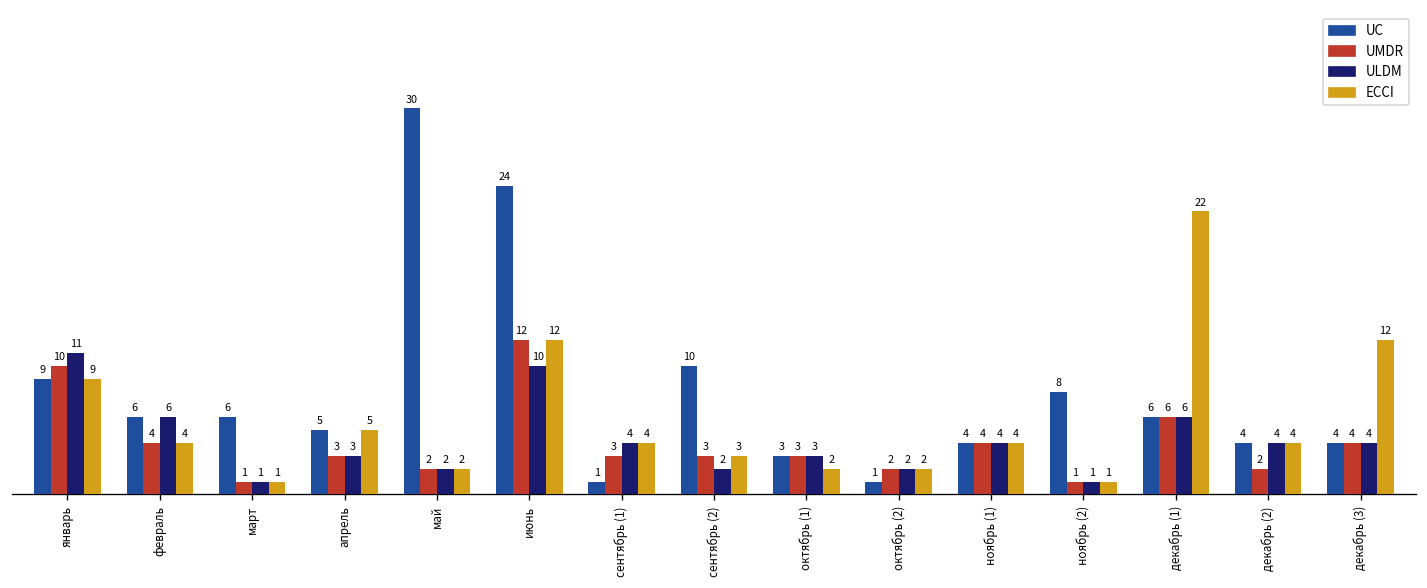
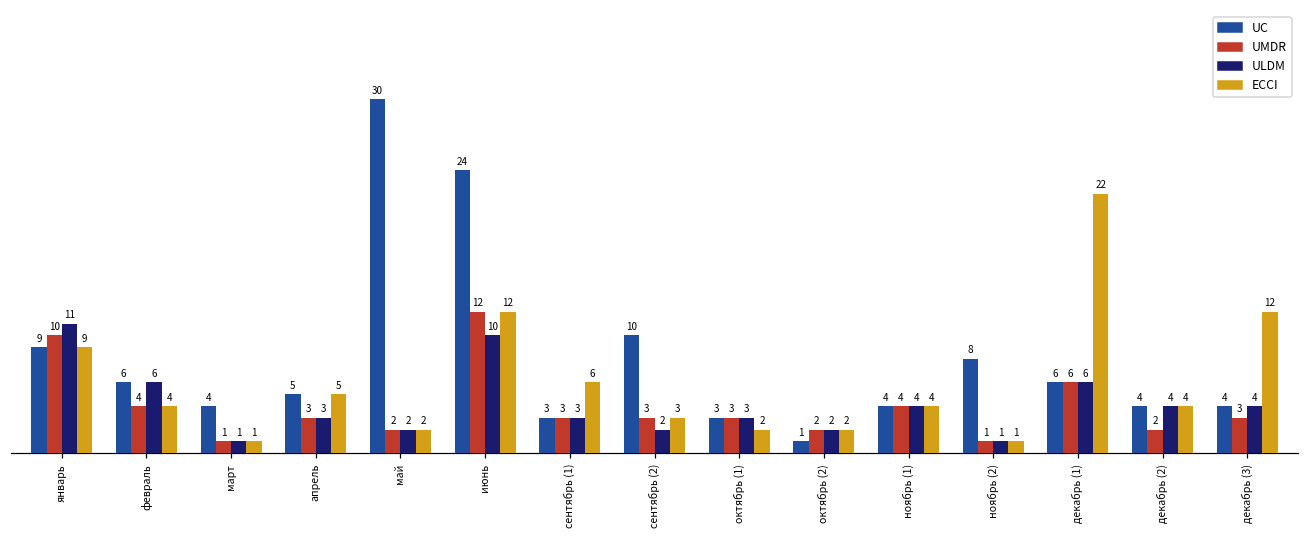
  {
    "UC": {
      "январь": 9,
      "февраль": 6,
-     "март": 6,
+     "март": 4,
      "апрель": 5,
      "май": 30,
      "июнь": 24,
-     "сентябрь (1)": 1,
+     "сентябрь (1)": 3,
      "сентябрь (2)": 10,
      "октябрь (1)": 3,
      "октябрь (2)": 1,
      "ноябрь (1)": 4,
      "ноябрь (2)": 8,
      "декабрь (1)": 6,
      "декабрь (2)": 4,
      "декабрь (3)": 4
    },
    "UMDR": {
      "январь": 10,
      "февраль": 4,
      "март": 1,
      "апрель": 3,
      "май": 2,
      "июнь": 12,
      "сентябрь (1)": 3,
      "сентябрь (2)": 3,
      "октябрь (1)": 3,
      "октябрь (2)": 2,
      "ноябрь (1)": 4,
      "ноябрь (2)": 1,
      "декабрь (1)": 6,
      "декабрь (2)": 2,
-     "декабрь (3)": 4
+     "декабрь (3)": 3
    },
    "ULDM": {
      "январь": 11,
      "февраль": 6,
      "март": 1,
      "апрель": 3,
      "май": 2,
      "июнь": 10,
-     "сентябрь (1)": 4,
+     "сентябрь (1)": 3,
      "сентябрь (2)": 2,
      "октябрь (1)": 3,
      "октябрь (2)": 2,
      "ноябрь (1)": 4,
      "ноябрь (2)": 1,
      "декабрь (1)": 6,
      "декабрь (2)": 4,
      "декабрь (3)": 4
    },
    "ECCI": {
      "январь": 9,
      "февраль": 4,
      "март": 1,
      "апрель": 5,
      "май": 2,
      "июнь": 12,
-     "сентябрь (1)": 4,
+     "сентябрь (1)": 6,
      "сентябрь (2)": 3,
      "октябрь (1)": 2,
      "октябрь (2)": 2,
      "ноябрь (1)": 4,
      "ноябрь (2)": 1,
      "декабрь (1)": 22,
      "декабрь (2)": 4,
      "декабрь (3)": 12
    }
  }
